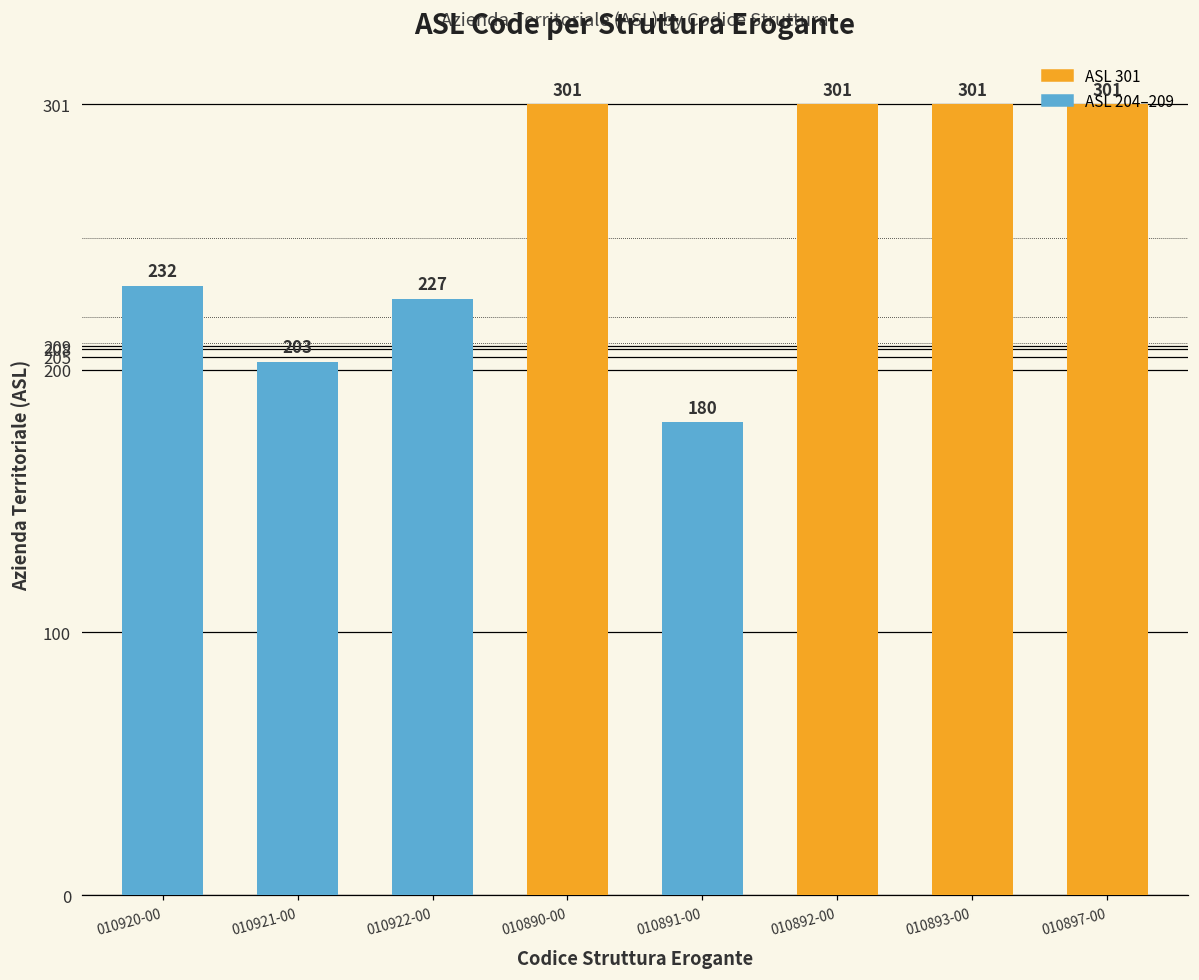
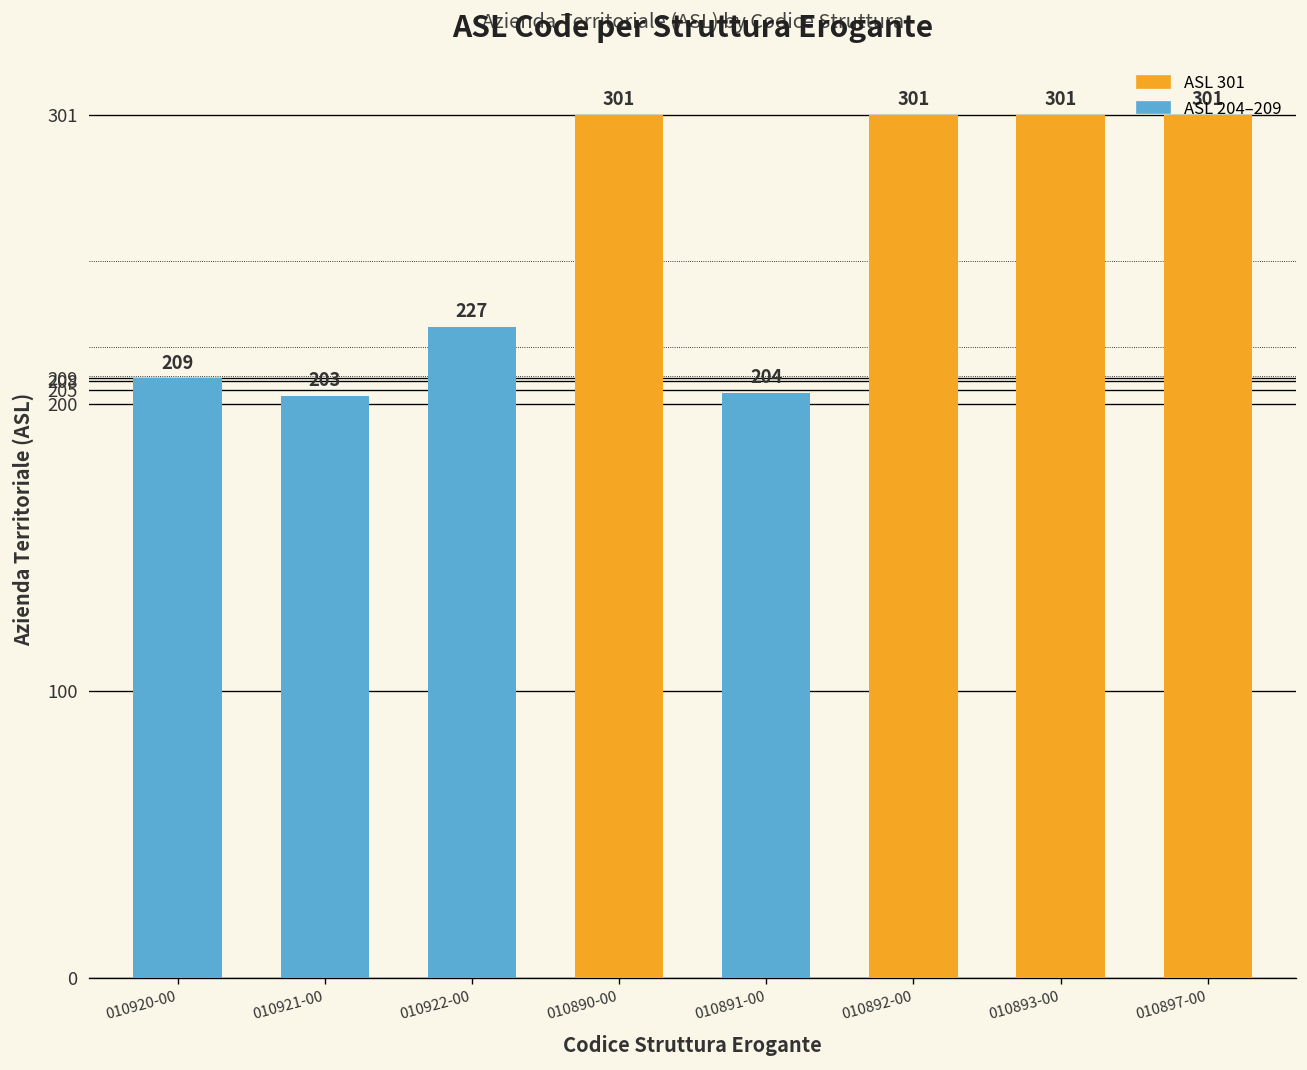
  {
-   "010920-00": 232,
+   "010920-00": 209,
    "010921-00": 203,
    "010922-00": 227,
    "010890-00": 301,
-   "010891-00": 180,
+   "010891-00": 204,
    "010892-00": 301,
    "010893-00": 301,
    "010897-00": 301
  }
